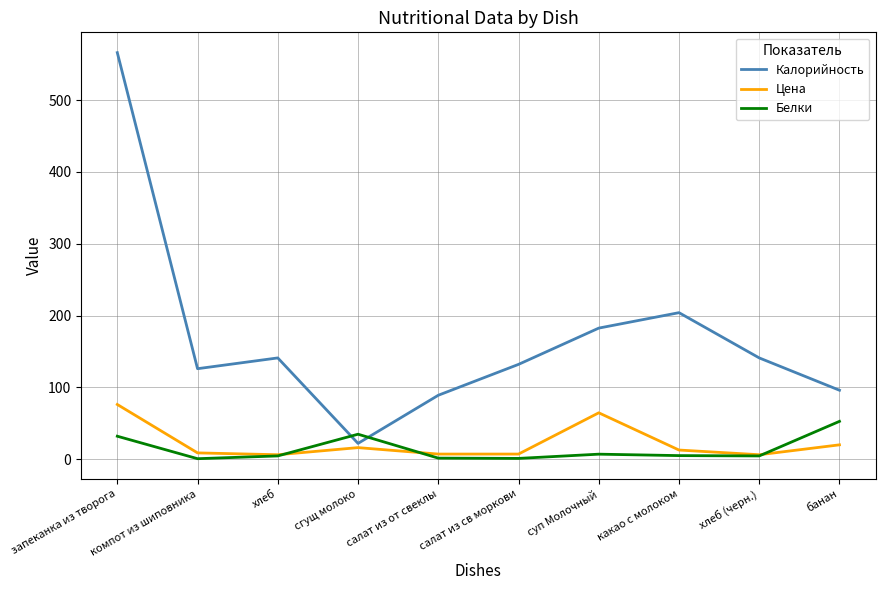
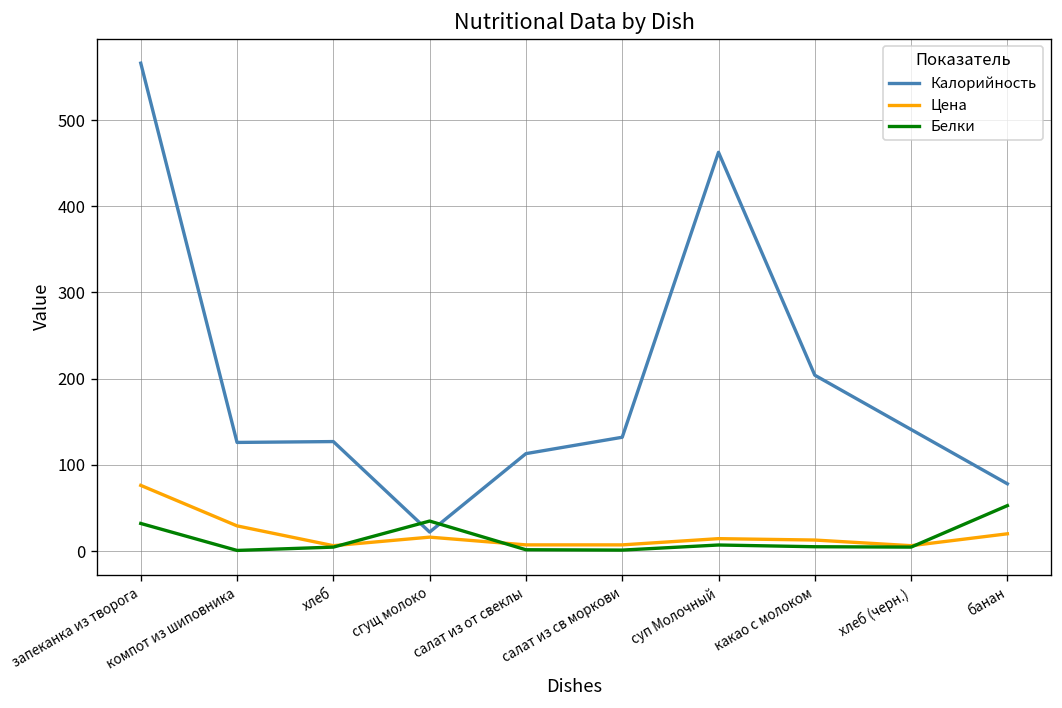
  {
    "Калорийность": {
      "запеканка из творога": 570,
      "компот из шиповника": 130,
-     "хлеб": 140,
+     "хлеб": 130,
      "сгущ молоко": 20,
-     "салат из от свеклы": 90,
+     "салат из от свеклы": 110,
      "салат из св моркови": 130,
-     "суп Молочный": 180,
+     "суп Молочный": 460,
      "какао с молоком": 200,
      "хлеб (черн.)": 140,
-     "банан": 100
+     "банан": 80
    },
    "Цена": {
      "запеканка из творога": 80,
-     "компот из шиповника": 10,
+     "компот из шиповника": 30,
      "сгущ молоко": 20,
      "салат из от свеклы": 10,
      "салат из св моркови": 10,
-     "суп Молочный": 60,
+     "суп Молочный": 10,
      "какао с молоком": 10,
      "банан": 20
    },
    "Белки": {
      "запеканка из творога": 30,
      "компот из шиповника": 0,
      "сгущ молоко": 30,
      "салат из от свеклы": 0,
      "салат из св моркови": 0,
      "суп Молочный": 10,
      "какао с молоком": 10,
      "банан": 50
    }
  }
